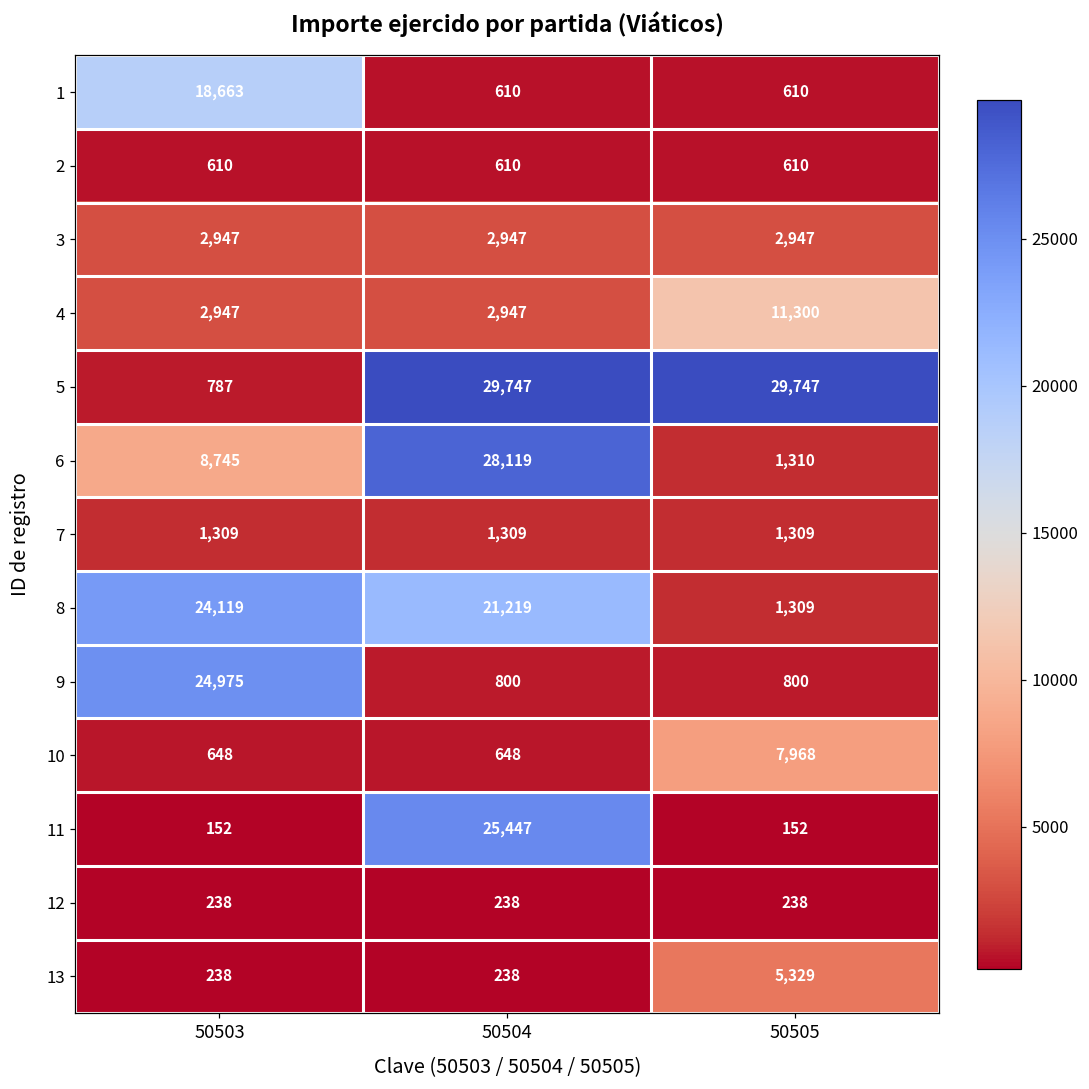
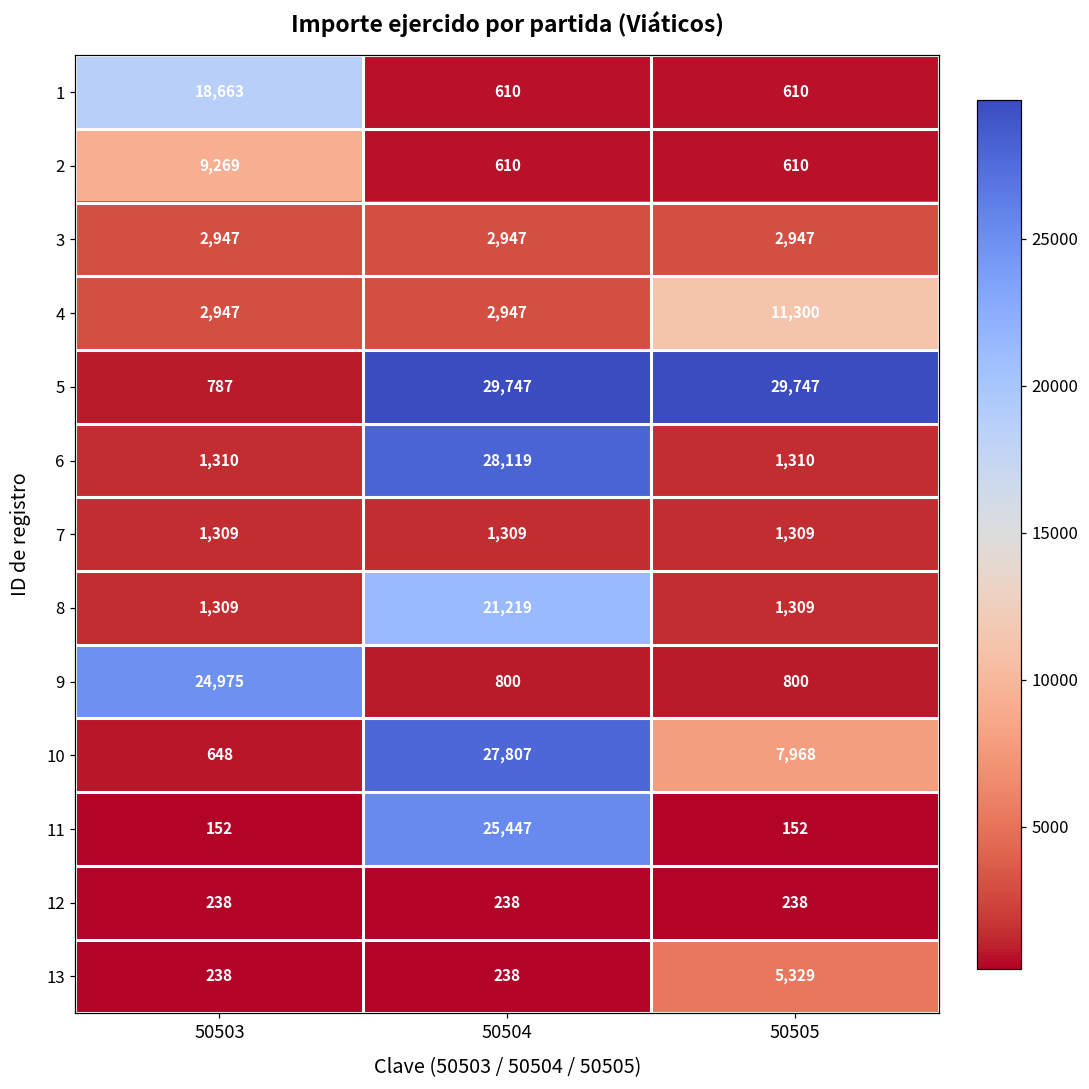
  {
    "1": {
      "50503": "18,663",
      "50504": "610",
      "50505": "610"
    },
    "2": {
-     "50503": "610",
+     "50503": "9,269",
      "50504": "610",
      "50505": "610"
    },
    "3": {
      "50503": "2,947",
      "50504": "2,947",
      "50505": "2,947"
    },
    "4": {
      "50503": "2,947",
      "50504": "2,947",
      "50505": "11,300"
    },
    "5": {
      "50503": "787",
      "50504": "29,747",
      "50505": "29,747"
    },
    "6": {
-     "50503": "8,745",
+     "50503": "1,310",
      "50504": "28,119",
      "50505": "1,310"
    },
    "7": {
      "50503": "1,309",
      "50504": "1,309",
      "50505": "1,309"
    },
    "8": {
-     "50503": "24,119",
+     "50503": "1,309",
      "50504": "21,219",
      "50505": "1,309"
    },
    "9": {
      "50503": "24,975",
      "50504": "800",
      "50505": "800"
    },
    "10": {
      "50503": "648",
-     "50504": "648",
+     "50504": "27,807",
      "50505": "7,968"
    },
    "11": {
      "50503": "152",
      "50504": "25,447",
      "50505": "152"
    },
    "12": {
      "50503": "238",
      "50504": "238",
      "50505": "238"
    },
    "13": {
      "50503": "238",
      "50504": "238",
      "50505": "5,329"
    }
  }
